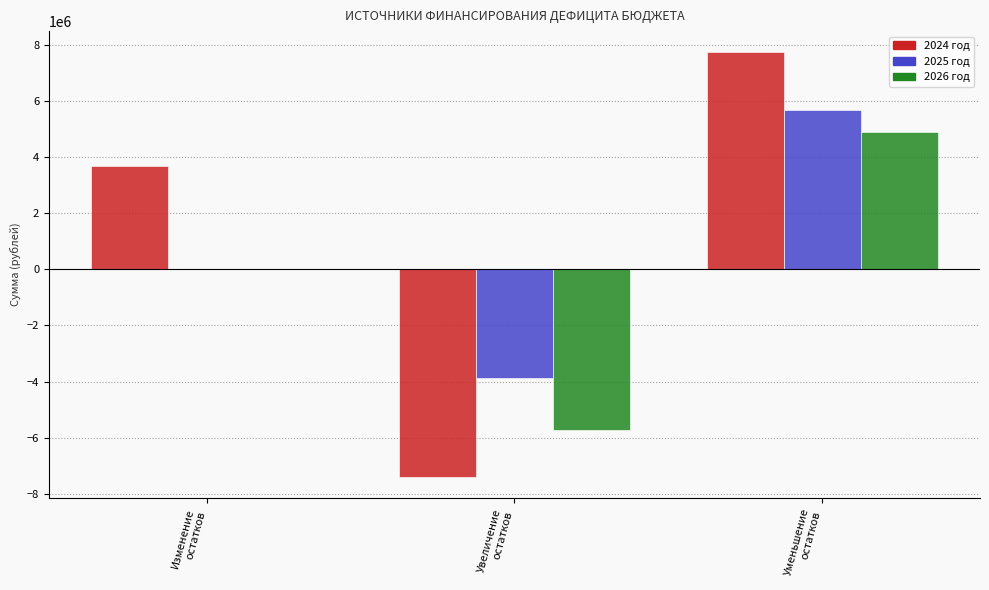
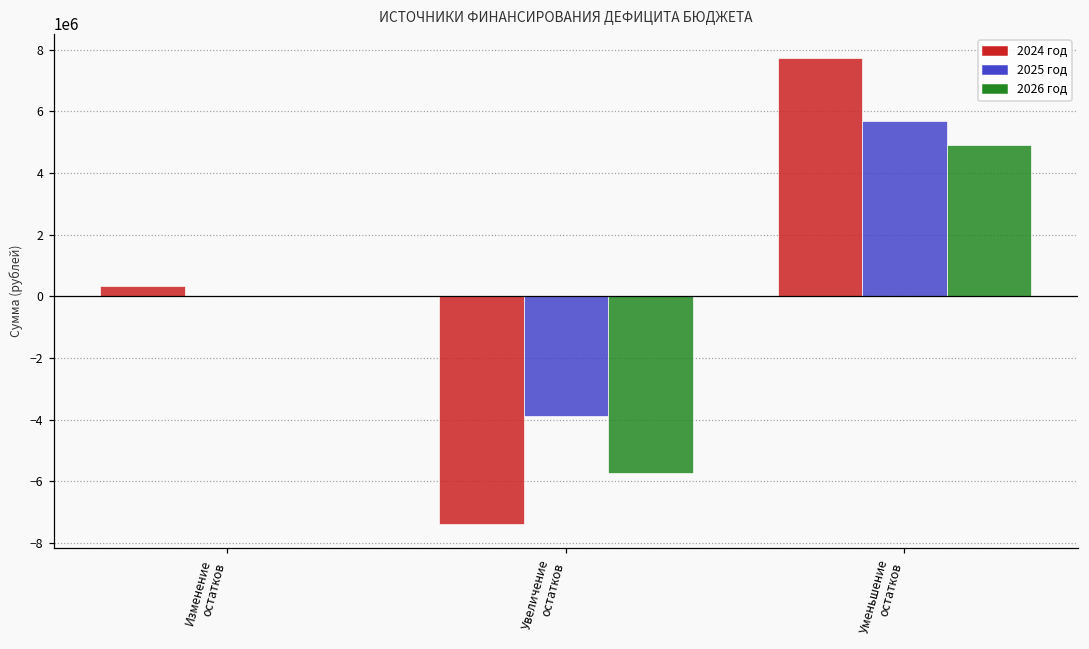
  {
    "2024 год": {
-     "Изменение остатков": 3700000,
+     "Изменение остатков": 300000,
      "Увеличение остатков": -7400000,
      "Уменьшение остатков": 7700000
    },
    "2025 год": {
      "Изменение остатков": 0,
      "Увеличение остатков": -3900000,
      "Уменьшение остатков": 5700000
    },
    "2026 год": {
      "Изменение остатков": 0,
      "Увеличение остатков": -5700000,
      "Уменьшение остатков": 4900000
    }
  }
